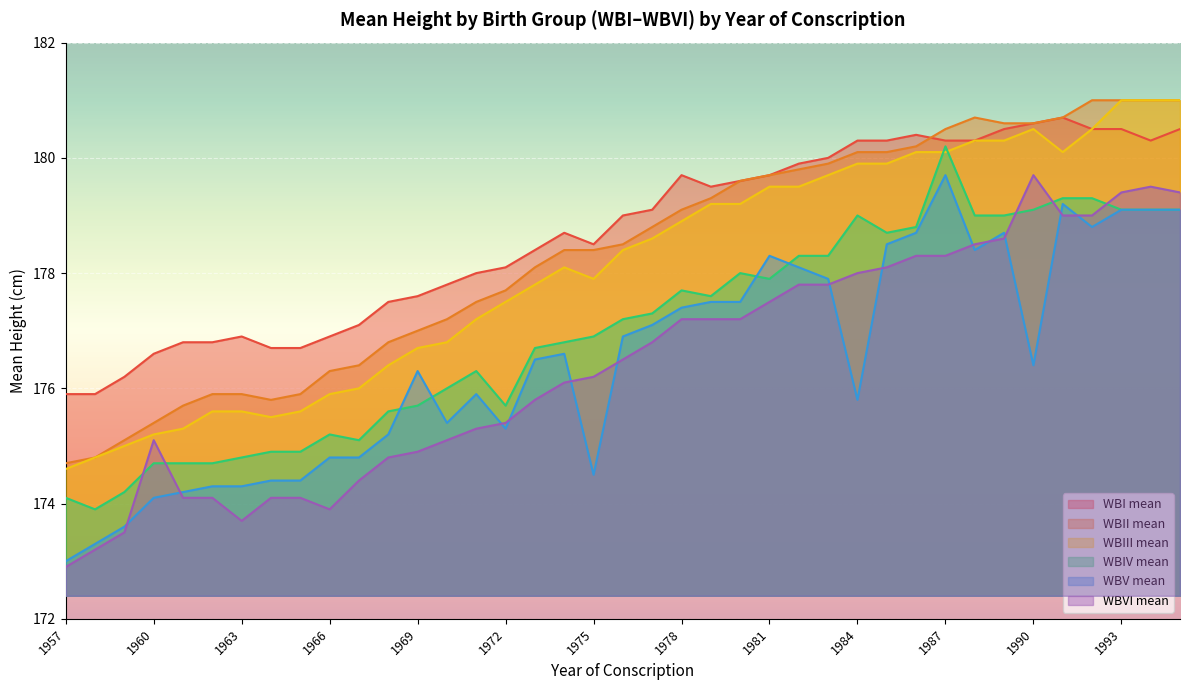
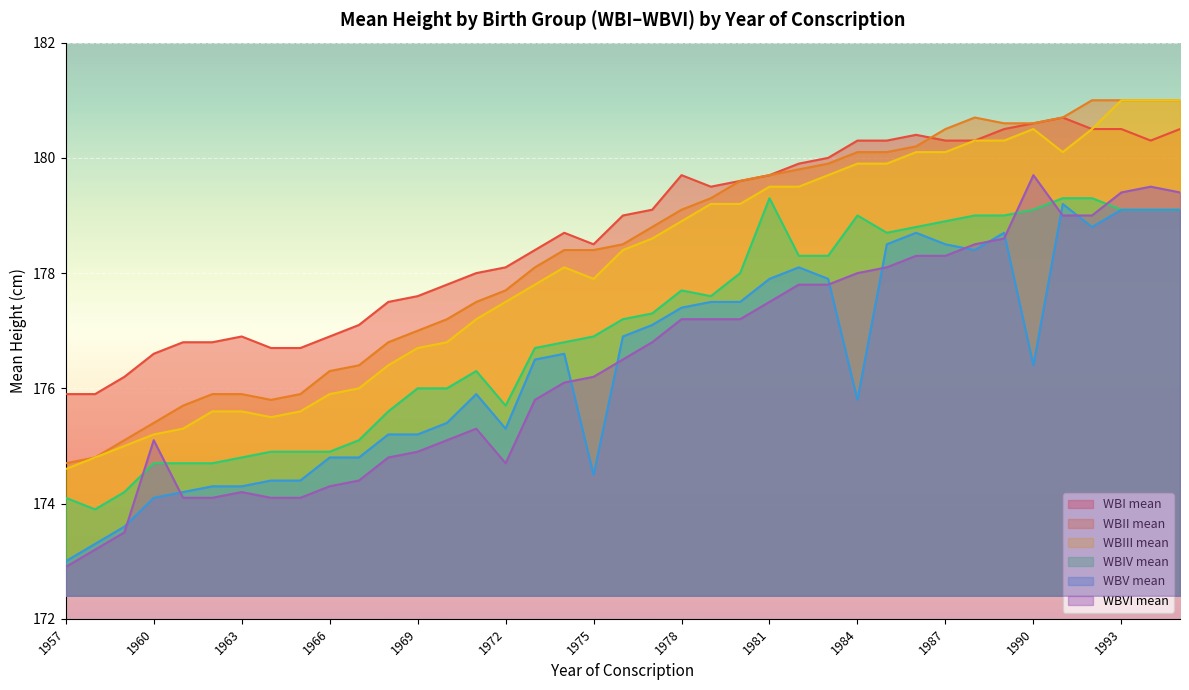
  {
    "WBIV mean": {
      "1957": 174.1,
      "1960": 174.7,
      "1963": 174.8,
-     "1966": 175.2,
-     "1969": 175.7,
+     "1966": 174.9,
+     "1969": 176.0,
      "1972": 175.7,
      "1975": 176.9,
      "1978": 177.7,
-     "1981": 177.9,
+     "1981": 179.3,
      "1984": 179.0,
-     "1987": 180.2,
+     "1987": 178.9,
      "1990": 179.1
    },
    "WBV mean": {
      "1957": 173.0,
      "1960": 174.1,
      "1963": 174.3,
      "1966": 174.8,
-     "1969": 176.3,
+     "1969": 175.2,
      "1972": 175.3,
      "1975": 174.5,
      "1978": 177.4,
-     "1981": 178.3,
+     "1981": 177.9,
      "1984": 175.8,
-     "1987": 179.7,
+     "1987": 178.5,
      "1990": 176.4
    },
    "WBVI mean": {
      "1957": 172.9,
      "1960": 175.1,
-     "1963": 173.7,
-     "1966": 173.9,
+     "1963": 174.2,
+     "1966": 174.3,
      "1969": 174.9,
-     "1972": 175.4,
+     "1972": 174.7,
      "1975": 176.2,
      "1978": 177.2,
      "1981": 177.5,
      "1984": 178.0,
      "1987": 178.3,
      "1990": 179.7,
      "1993": 179.4
    }
  }
